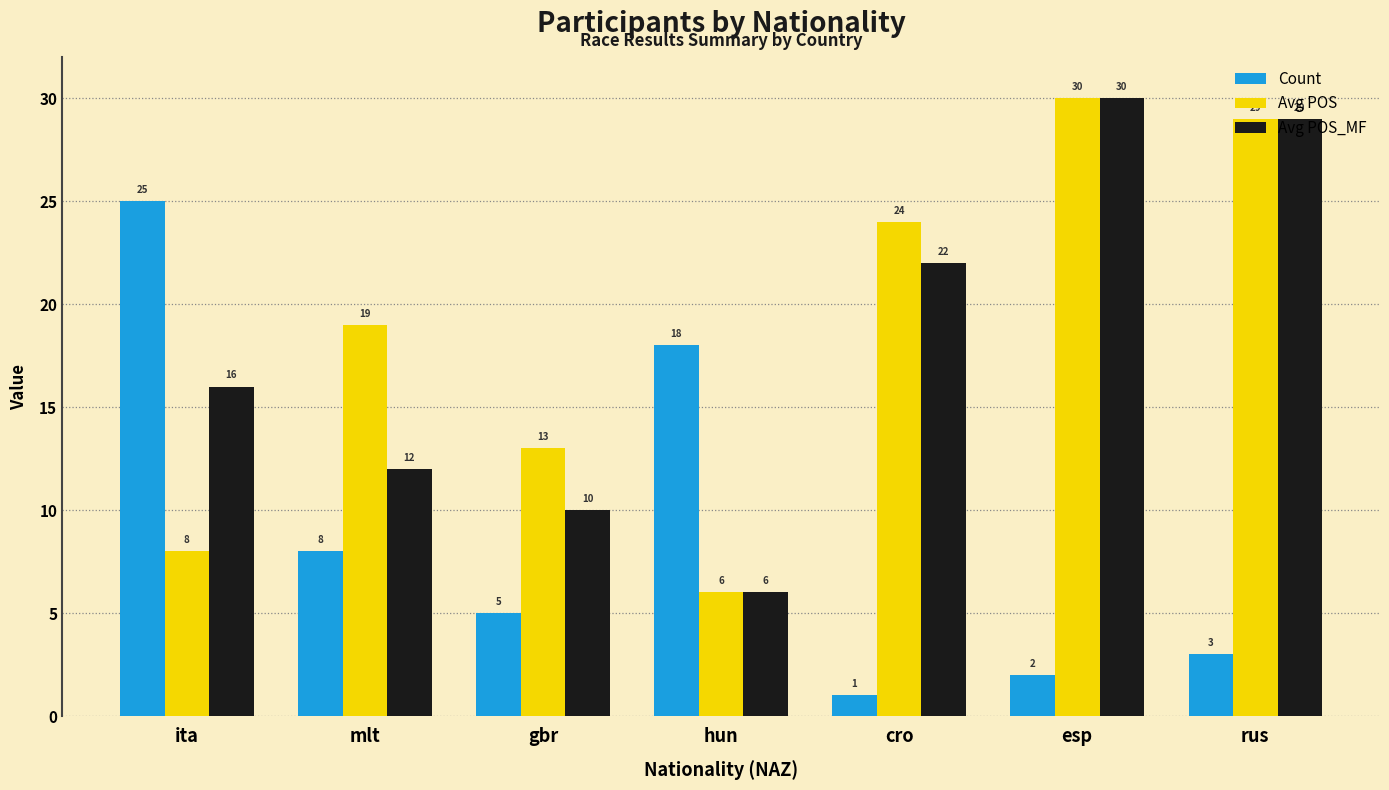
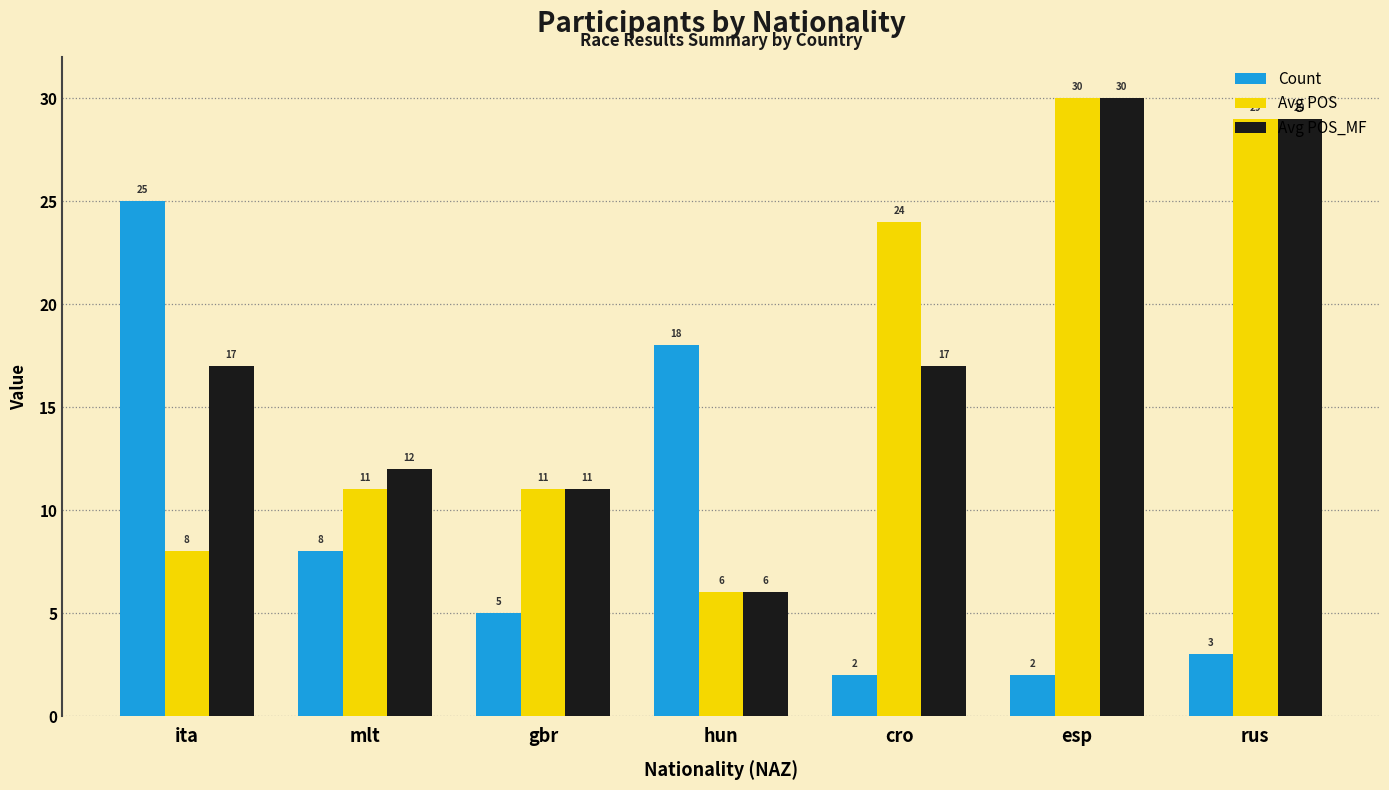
  {
    "Count": {
      "ita": 25,
      "mlt": 8,
      "gbr": 5,
      "hun": 18,
-     "cro": 1,
+     "cro": 2,
      "esp": 2,
      "rus": 3
    },
    "Avg POS": {
      "ita": 8,
-     "mlt": 19,
-     "gbr": 13,
+     "mlt": 11,
+     "gbr": 11,
      "hun": 6,
      "cro": 24,
      "esp": 30,
      "rus": 29
    },
    "Avg POS_MF": {
-     "ita": 16,
+     "ita": 17,
      "mlt": 12,
-     "gbr": 10,
+     "gbr": 11,
      "hun": 6,
-     "cro": 22,
+     "cro": 17,
      "esp": 30,
      "rus": 29
    }
  }
